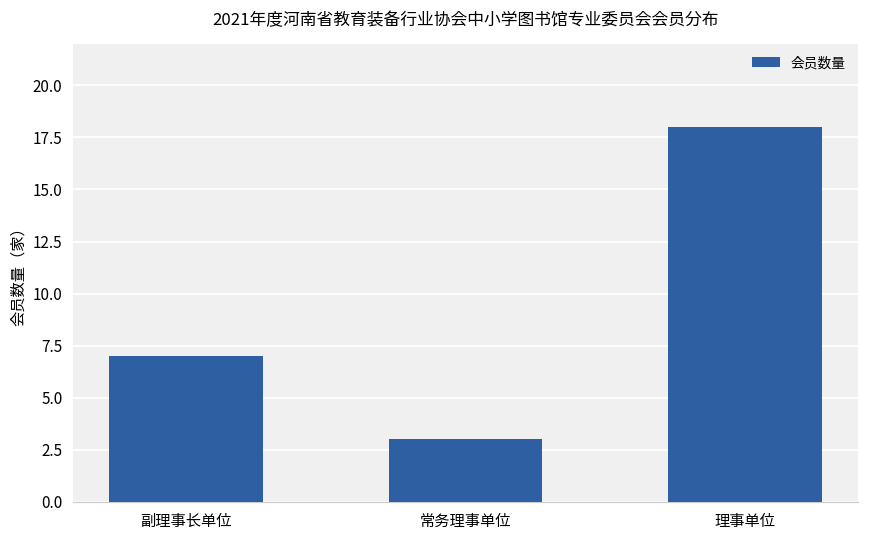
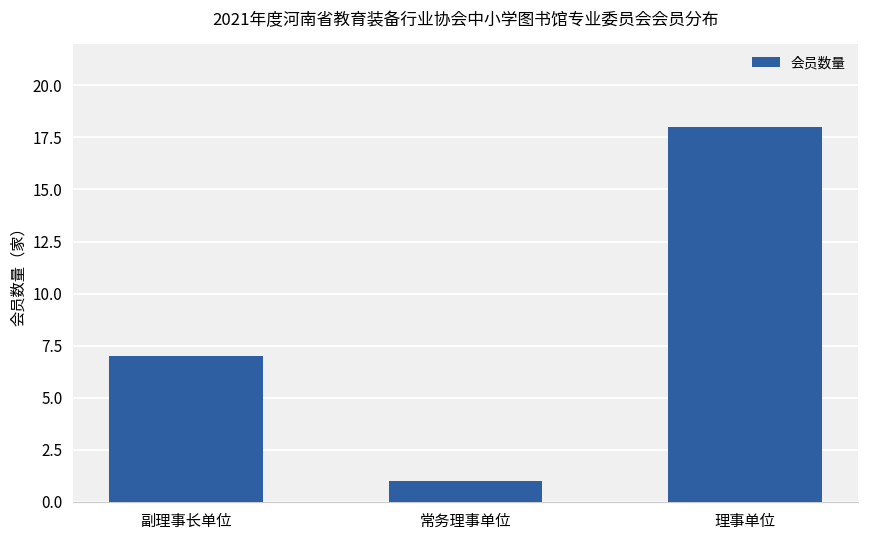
  {
    "副理事长单位": 7,
-   "常务理事单位": 3,
+   "常务理事单位": 1,
    "理事单位": 18
  }
